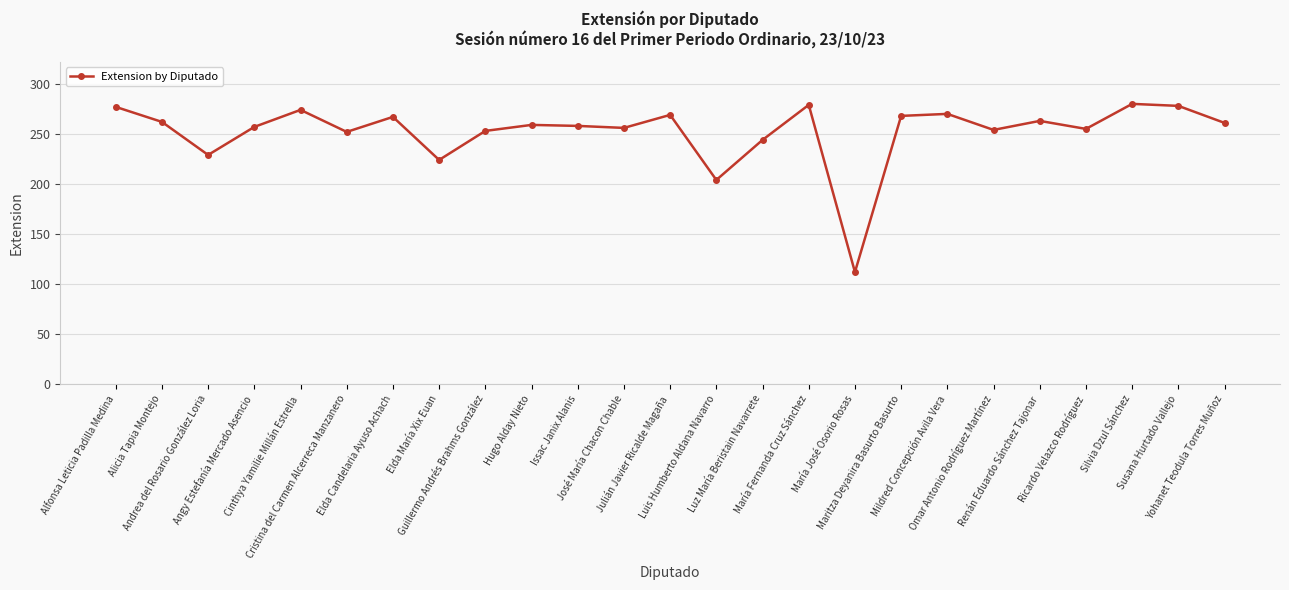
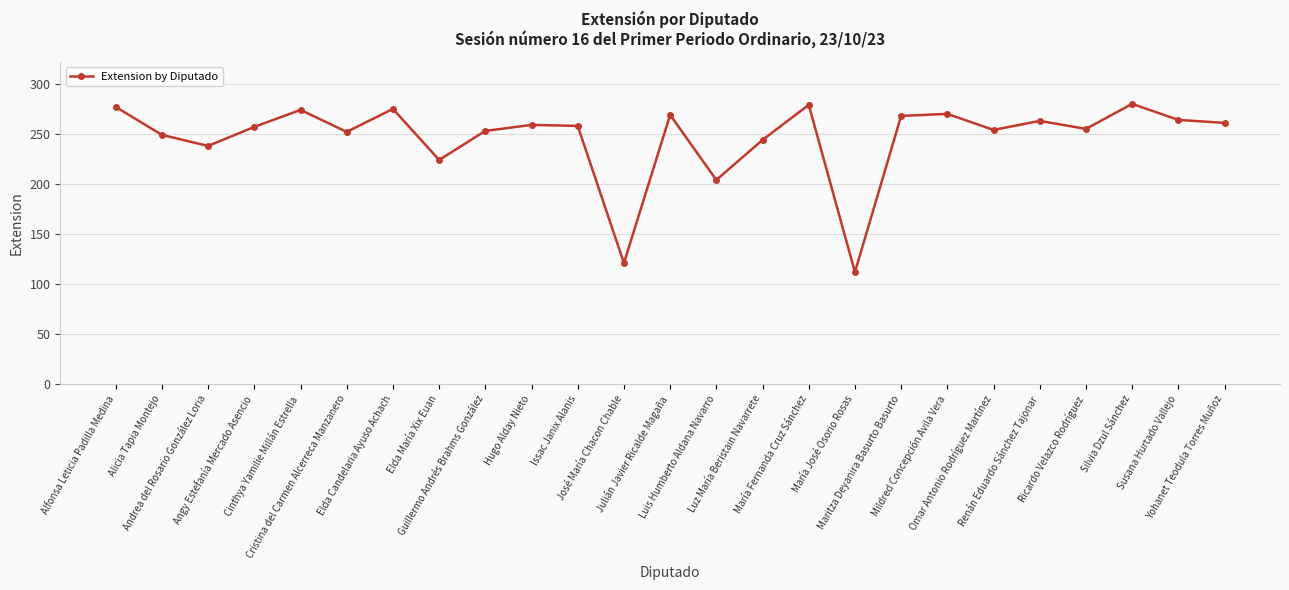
  {
    "Alfonsa Leticia Padilla Medina": 277,
-   "Alicia Tapia Montejo": 262,
-   "Andrea del Rosario González Loria": 229,
+   "Alicia Tapia Montejo": 249,
+   "Andrea del Rosario González Loria": 238,
    "Angy Estefanía Mercado Asencio": 257,
    "Cinthya Yamilie Millán Estrella": 274,
    "Cristina del Carmen Alcerreca Manzanero": 252,
-   "Elda Candelaria Ayuso Achach": 267,
+   "Elda Candelaria Ayuso Achach": 275,
    "Elda María Xix Euan": 224,
    "Guillermo Andrés Brahms González": 253,
    "Hugo Alday Nieto": 259,
    "Issac Janix Alanis": 258,
-   "José María Chacon Chable": 256,
+   "José María Chacon Chable": 121,
    "Julián Javier Ricalde Magaña": 269,
    "Luis Humberto Aldana Navarro": 204,
    "Luz María Beristain Navarrete": 244,
    "María Fernanda Cruz Sánchez": 279,
    "María José Osorio Rosas": 112,
    "Maritza Deyanira Basurto Basurto": 268,
    "Mildred Concepción Avila Vera": 270,
    "Omar Antonio Rodríguez Martínez": 254,
    "Renán Eduardo Sánchez Tajonar": 263,
    "Ricardo Velazco Rodríguez": 255,
    "Silvia Dzul Sánchez": 280,
-   "Susana Hurtado Vallejo": 278,
+   "Susana Hurtado Vallejo": 264,
    "Yohanet Teodula Torres Muñoz": 261
  }
